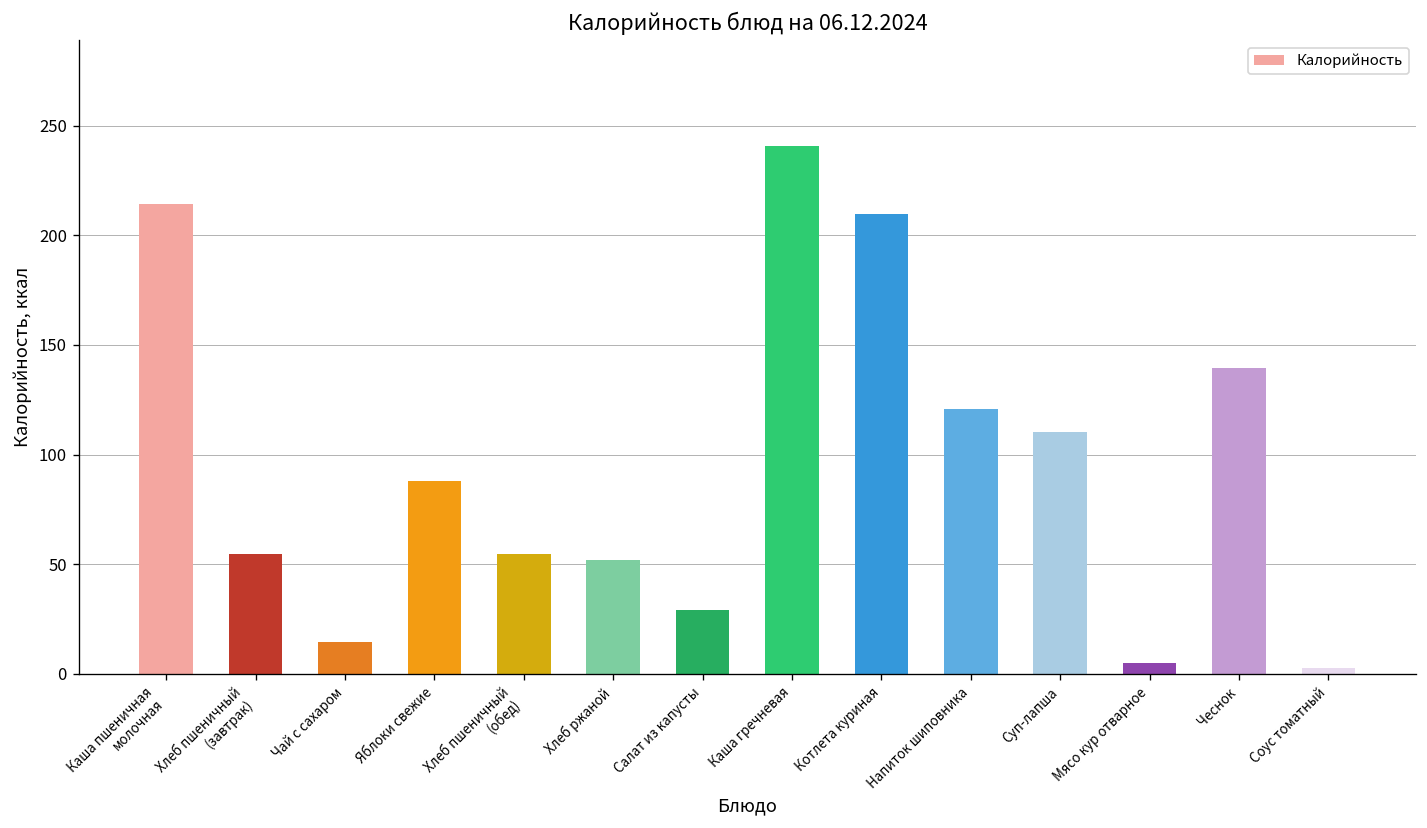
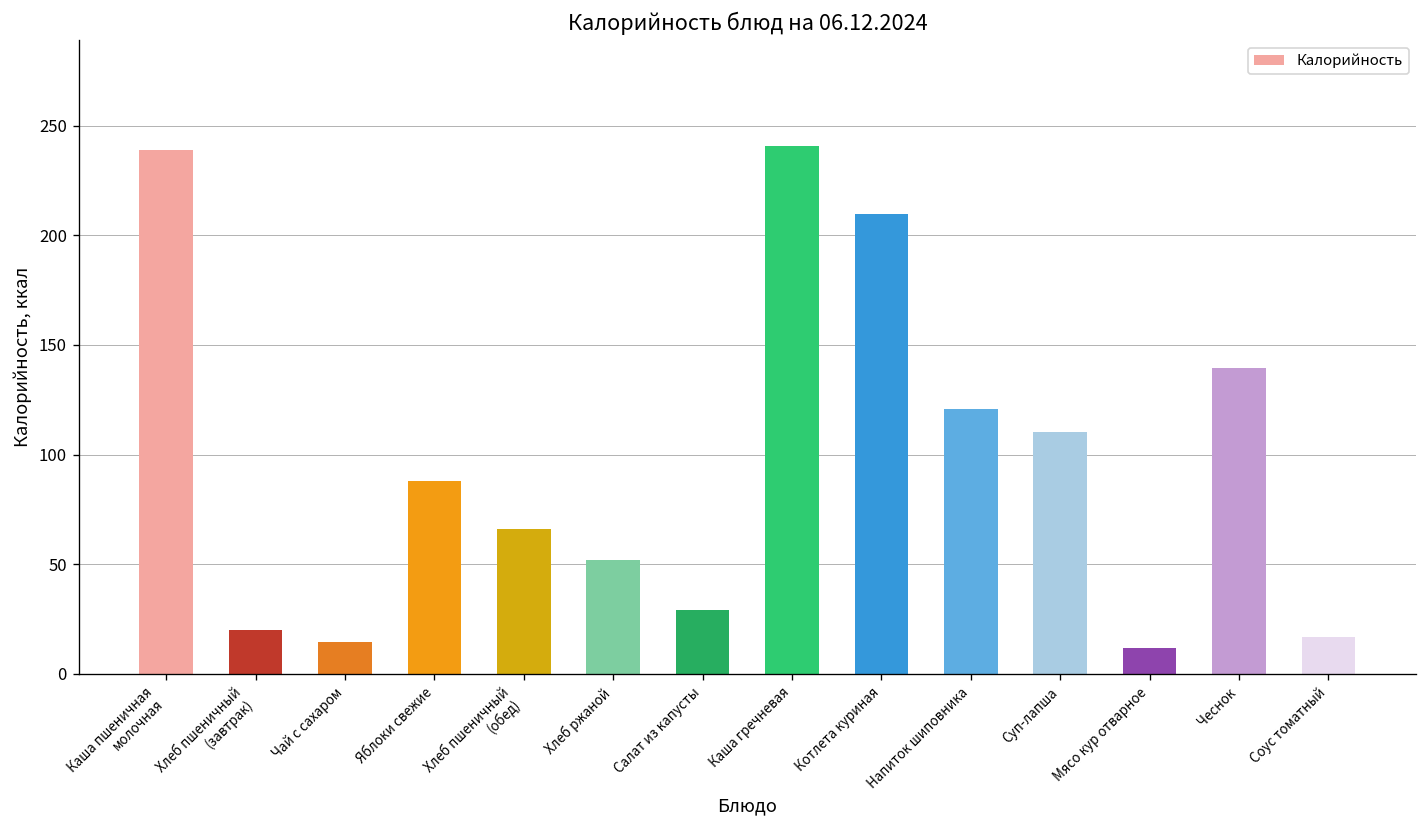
  {
-   "Каша пшеничная молочная": 214,
-   "Хлеб пшеничный (завтрак)": 55,
+   "Каша пшеничная молочная": 239,
+   "Хлеб пшеничный (завтрак)": 20,
    "Чай с сахаром": 15,
    "Яблоки свежие": 88,
-   "Хлеб пшеничный (обед)": 55,
+   "Хлеб пшеничный (обед)": 66,
    "Хлеб ржаной": 52,
    "Салат из капусты": 29,
    "Каша гречневая": 241,
    "Котлета куриная": 210,
    "Напиток шиповника": 121,
    "Суп-лапша": 110,
-   "Мясо кур отварное": 5,
+   "Мясо кур отварное": 12,
    "Чеснок": 139,
-   "Соус томатный": 3
+   "Соус томатный": 17
  }
